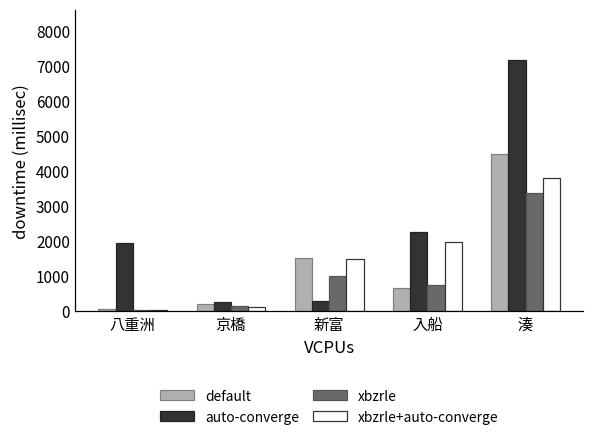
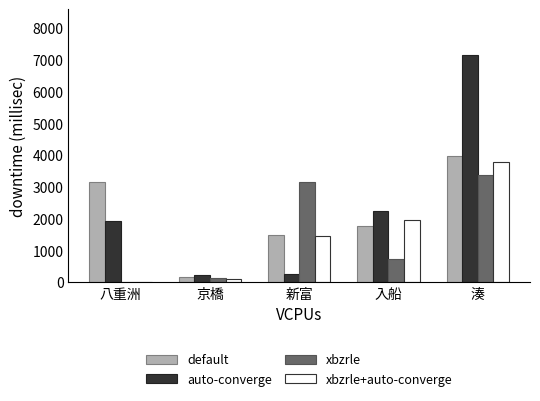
  {
    "default": {
-     "八重洲": 0,
+     "八重洲": 3200,
      "京橋": 200,
      "新富": 1500,
-     "入船": 600,
-     "湊": 4500
+     "入船": 1800,
+     "湊": 4000
    },
    "auto-converge": {
      "八重洲": 1900,
      "京橋": 200,
      "新富": 300,
      "入船": 2300,
      "湊": 7200
    },
    "xbzrle": {
      "京橋": 100,
-     "新富": 1000,
+     "新富": 3100,
      "入船": 700,
      "湊": 3400
    },
    "xbzrle+auto-converge": {
      "京橋": 100,
      "新富": 1500,
      "入船": 2000,
      "湊": 3800
    }
  }
